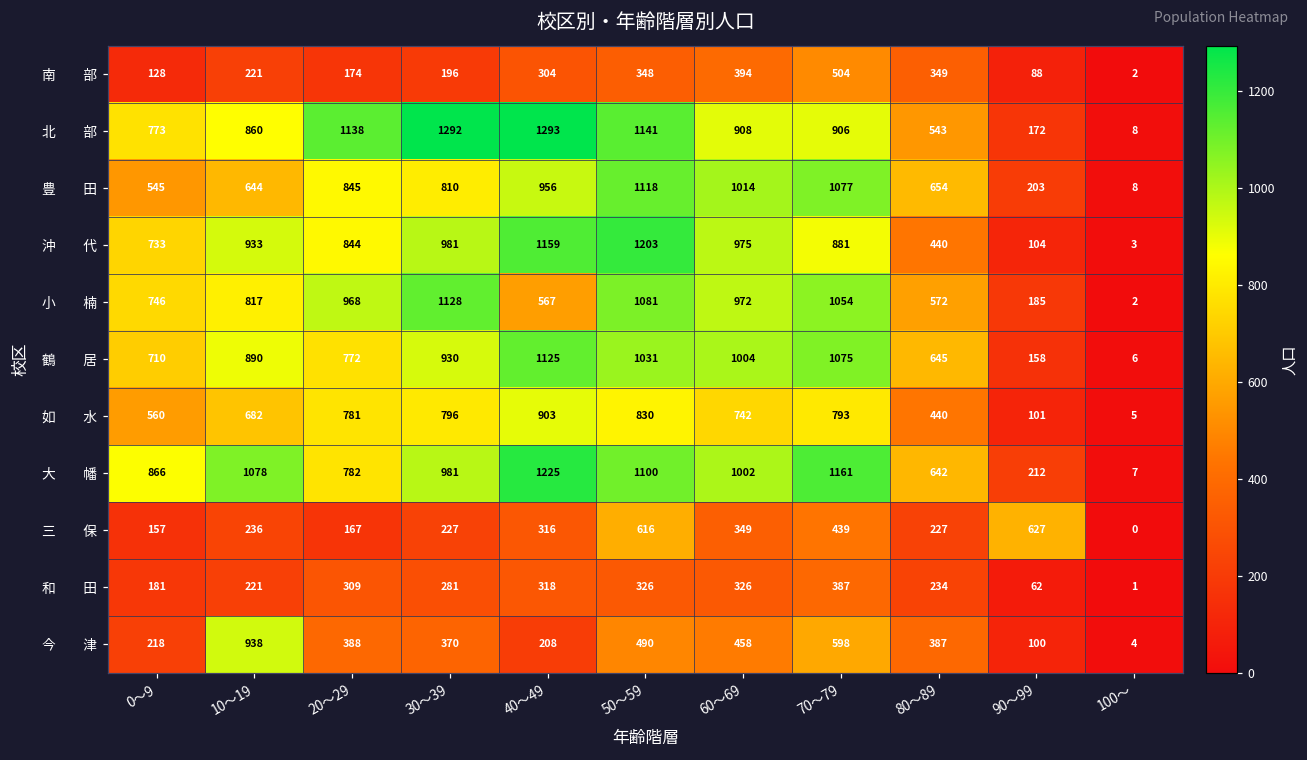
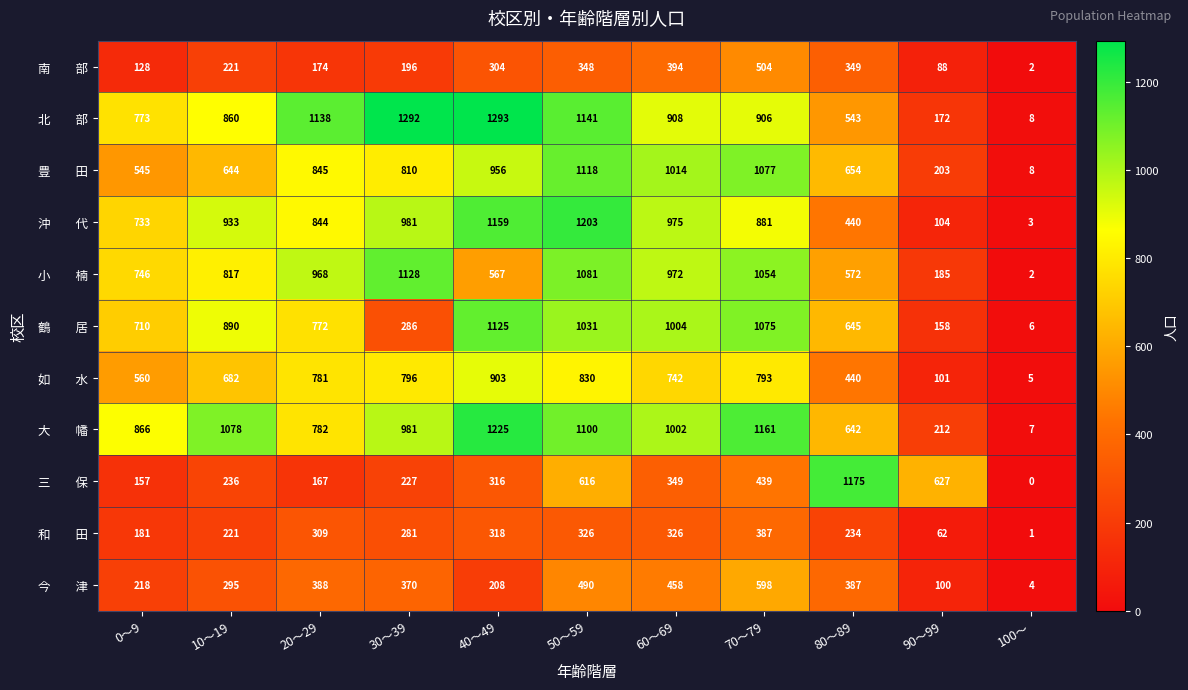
  {
    "南 部": {
      "0～9": 128,
      "10～19": 221,
      "20～29": 174,
      "30～39": 196,
      "40～49": 304,
      "50～59": 348,
      "60～69": 394,
      "70～79": 504,
      "80～89": 349,
      "90～99": 88,
      "100～": 2
    },
    "北 部": {
      "0～9": 773,
      "10～19": 860,
      "20～29": 1138,
      "30～39": 1292,
      "40～49": 1293,
      "50～59": 1141,
      "60～69": 908,
      "70～79": 906,
      "80～89": 543,
      "90～99": 172,
      "100～": 8
    },
    "豊 田": {
      "0～9": 545,
      "10～19": 644,
      "20～29": 845,
      "30～39": 810,
      "40～49": 956,
      "50～59": 1118,
      "60～69": 1014,
      "70～79": 1077,
      "80～89": 654,
      "90～99": 203,
      "100～": 8
    },
    "沖 代": {
      "0～9": 733,
      "10～19": 933,
      "20～29": 844,
      "30～39": 981,
      "40～49": 1159,
      "50～59": 1203,
      "60～69": 975,
      "70～79": 881,
      "80～89": 440,
      "90～99": 104,
      "100～": 3
    },
    "小 楠": {
      "0～9": 746,
      "10～19": 817,
      "20～29": 968,
      "30～39": 1128,
      "40～49": 567,
      "50～59": 1081,
      "60～69": 972,
      "70～79": 1054,
      "80～89": 572,
      "90～99": 185,
      "100～": 2
    },
    "鶴 居": {
      "0～9": 710,
      "10～19": 890,
      "20～29": 772,
-     "30～39": 930,
+     "30～39": 286,
      "40～49": 1125,
      "50～59": 1031,
      "60～69": 1004,
      "70～79": 1075,
      "80～89": 645,
      "90～99": 158,
      "100～": 6
    },
    "如 水": {
      "0～9": 560,
      "10～19": 682,
      "20～29": 781,
      "30～39": 796,
      "40～49": 903,
      "50～59": 830,
      "60～69": 742,
      "70～79": 793,
      "80～89": 440,
      "90～99": 101,
      "100～": 5
    },
    "大 幡": {
      "0～9": 866,
      "10～19": 1078,
      "20～29": 782,
      "30～39": 981,
      "40～49": 1225,
      "50～59": 1100,
      "60～69": 1002,
      "70～79": 1161,
      "80～89": 642,
      "90～99": 212,
      "100～": 7
    },
    "三 保": {
      "0～9": 157,
      "10～19": 236,
      "20～29": 167,
      "30～39": 227,
      "40～49": 316,
      "50～59": 616,
      "60～69": 349,
      "70～79": 439,
-     "80～89": 227,
+     "80～89": 1175,
      "90～99": 627,
      "100～": 0
    },
    "和 田": {
      "0～9": 181,
      "10～19": 221,
      "20～29": 309,
      "30～39": 281,
      "40～49": 318,
      "50～59": 326,
      "60～69": 326,
      "70～79": 387,
      "80～89": 234,
      "90～99": 62,
      "100～": 1
    },
    "今 津": {
      "0～9": 218,
-     "10～19": 938,
+     "10～19": 295,
      "20～29": 388,
      "30～39": 370,
      "40～49": 208,
      "50～59": 490,
      "60～69": 458,
      "70～79": 598,
      "80～89": 387,
      "90～99": 100,
      "100～": 4
    }
  }
